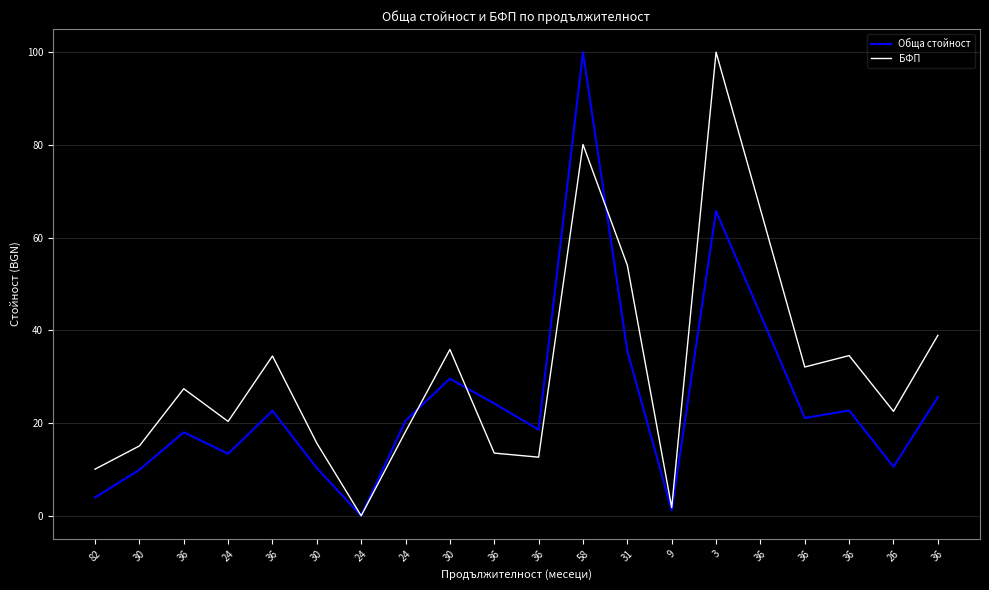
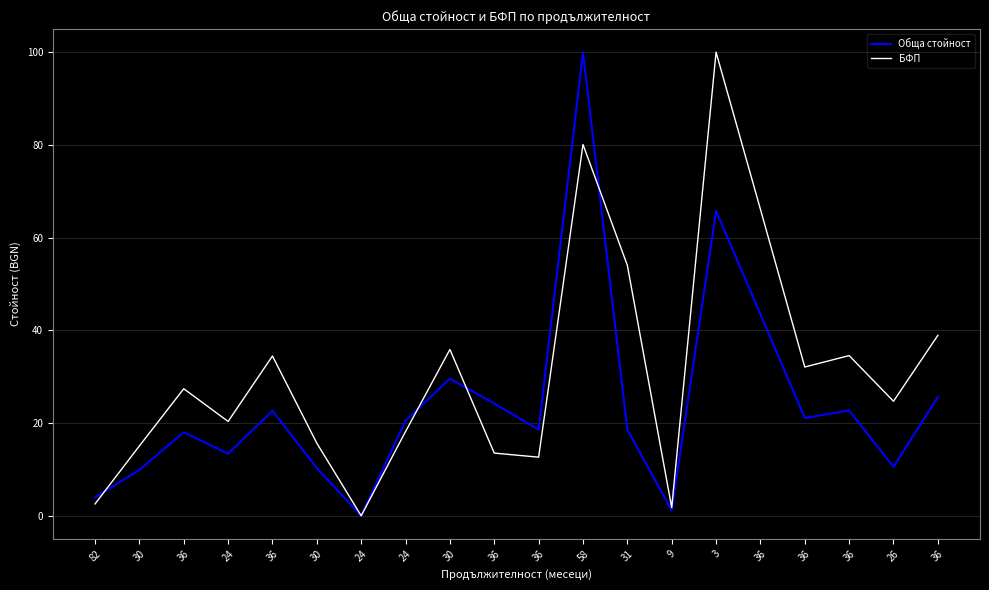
  {
    "Обща стойност": {
      "82": 4,
      "58": 100,
-     "31": 36,
+     "31": 19,
      "9": 1,
      "3": 66,
      "26": 11
    },
    "БФП": {
-     "82": 10,
+     "82": 3,
      "58": 80,
      "31": 54,
      "9": 2,
      "3": 100,
-     "26": 23
+     "26": 25
    }
  }
